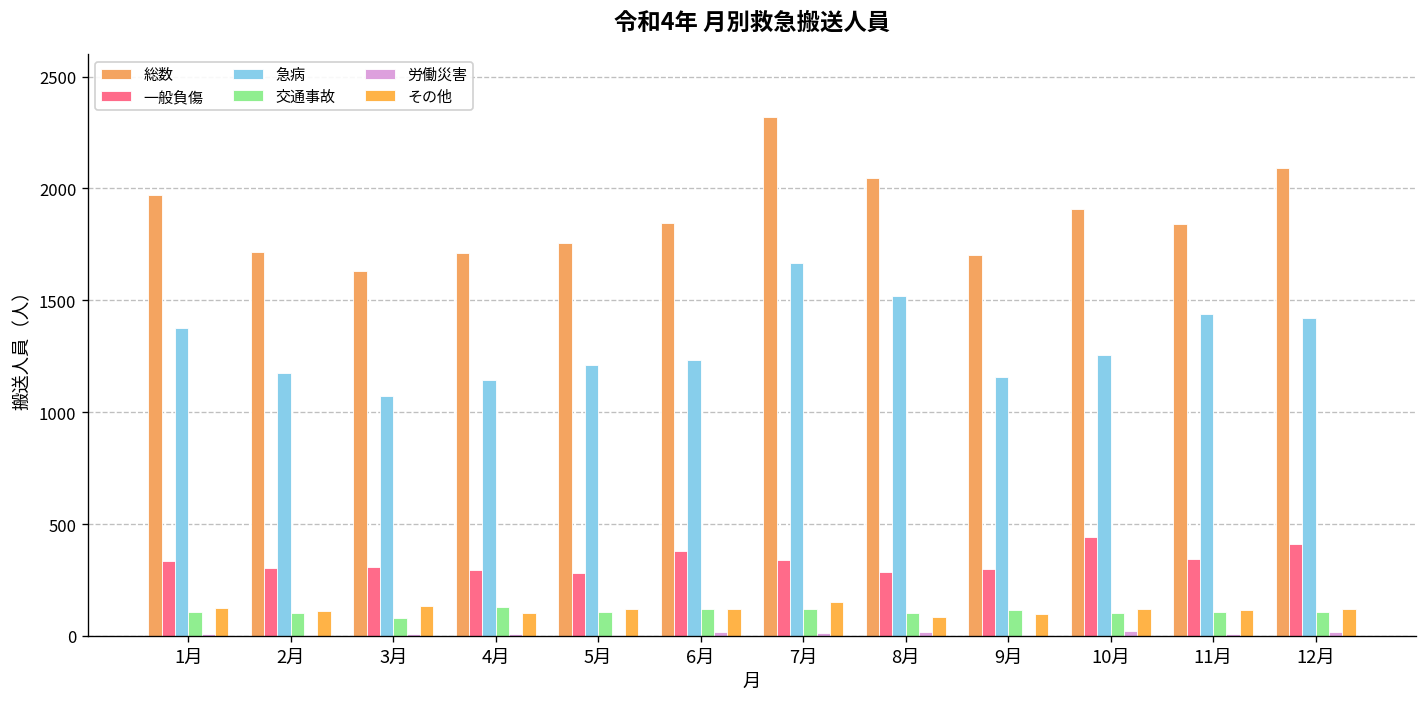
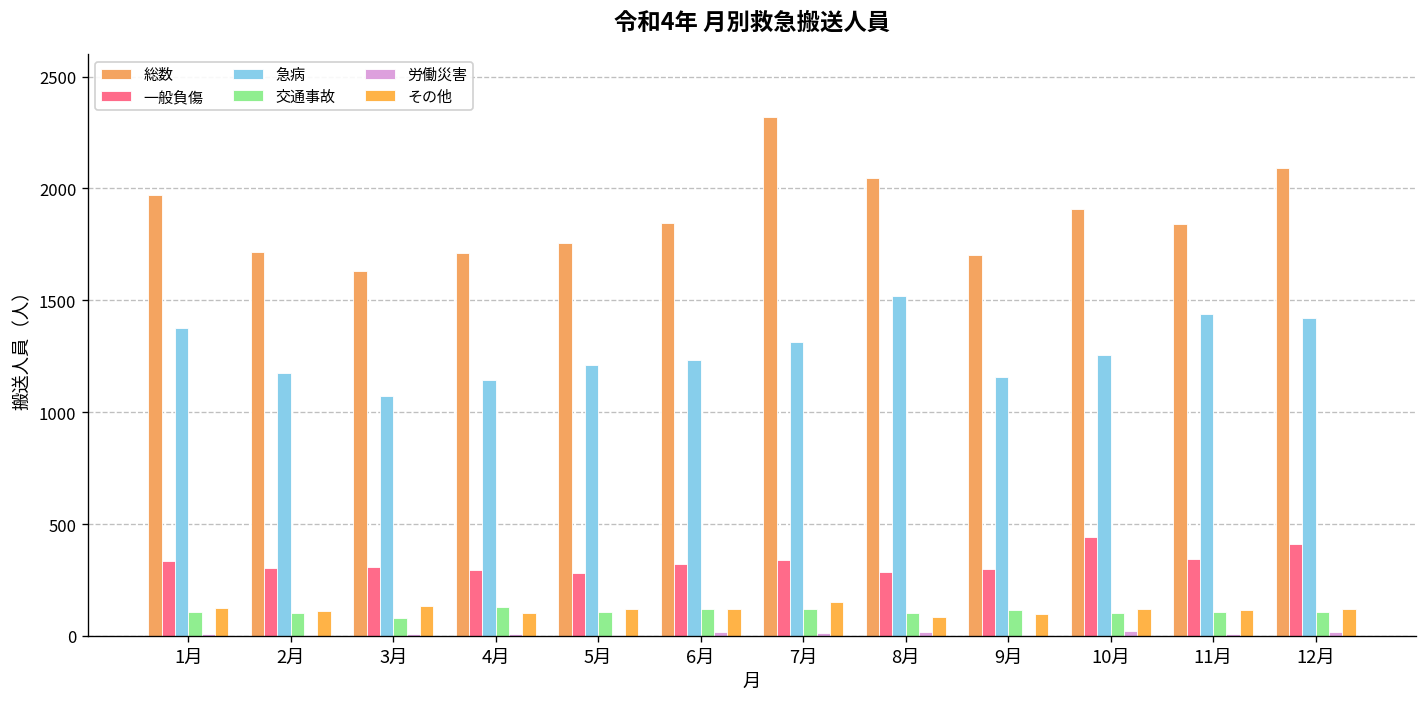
  {
    "一般負傷": {
      "1月": 340,
      "2月": 300,
      "3月": 310,
      "4月": 290,
      "5月": 280,
-     "6月": 380,
+     "6月": 320,
      "7月": 340,
      "8月": 290,
      "9月": 300,
      "10月": 440,
      "11月": 340,
      "12月": 410
    },
    "急病": {
      "1月": 1380,
      "2月": 1180,
      "3月": 1070,
      "4月": 1140,
      "5月": 1210,
      "6月": 1230,
-     "7月": 1670,
+     "7月": 1320,
      "8月": 1520,
      "9月": 1160,
      "10月": 1260,
      "11月": 1440,
      "12月": 1420
    },
    "交通事故": {
      "1月": 110,
      "2月": 100,
      "3月": 80,
      "4月": 130,
      "5月": 110,
      "6月": 120,
      "7月": 120,
      "8月": 100,
      "9月": 110,
      "10月": 100,
      "11月": 110,
      "12月": 110
    },
    "労働災害": {
      "6月": 20,
      "7月": 10,
      "8月": 20,
      "10月": 20,
      "12月": 20
    }
  }
